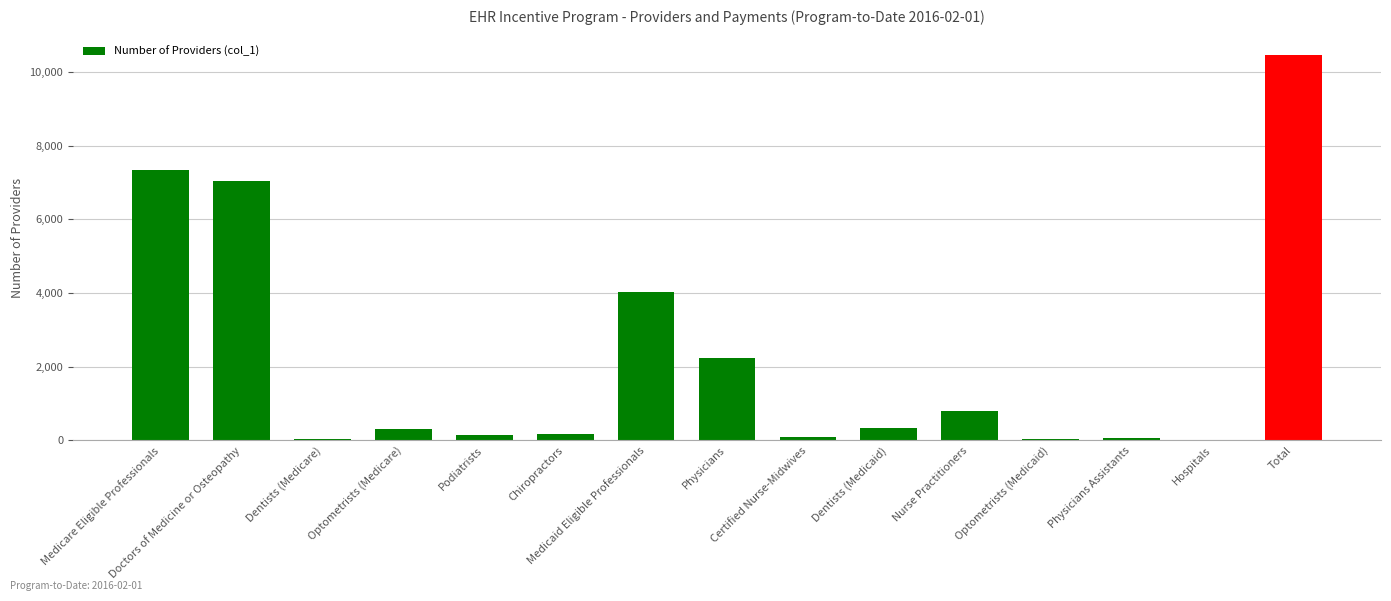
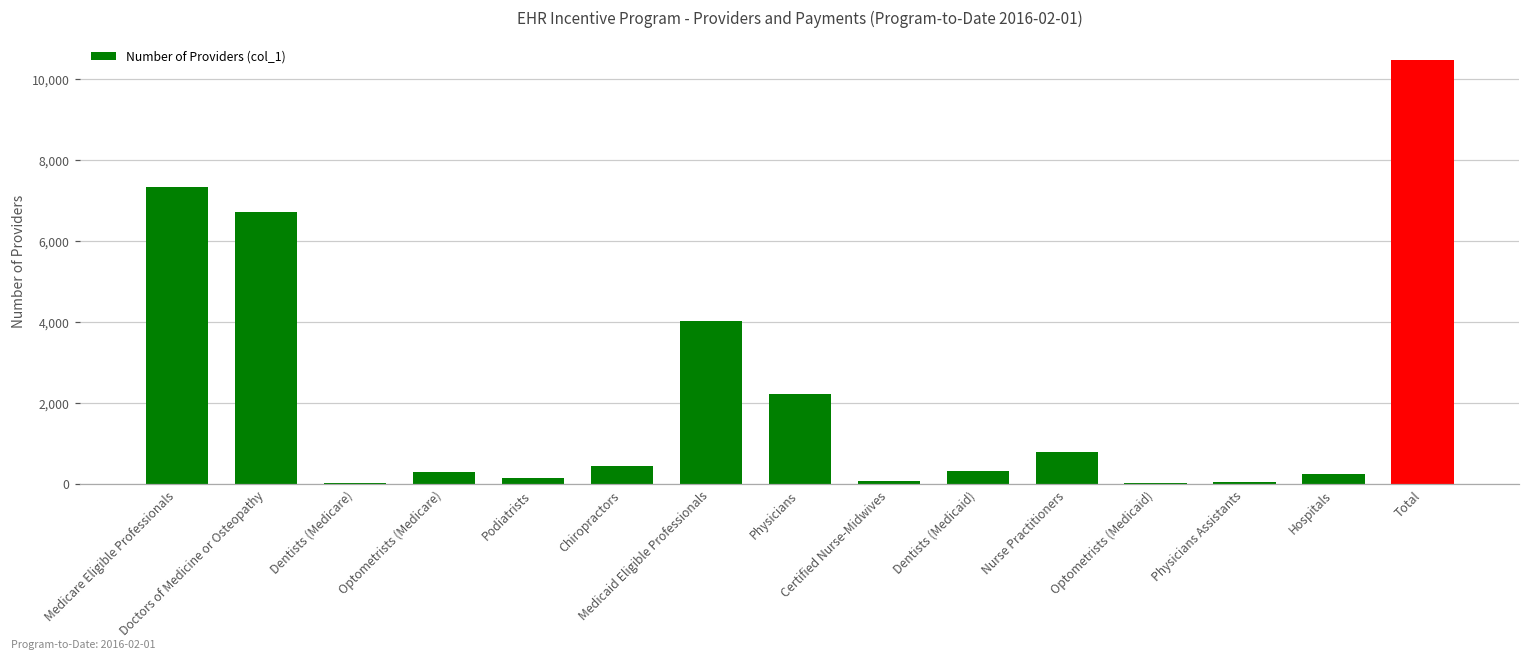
  {
    "Medicare Eligible Professionals": "7,300",
-   "Doctors of Medicine or Osteopathy": "7,100",
+   "Doctors of Medicine or Osteopathy": "6,700",
    "Optometrists (Medicare)": "300",
    "Podiatrists": "100",
-   "Chiropractors": "200",
+   "Chiropractors": "500",
    "Medicaid Eligible Professionals": "4,000",
    "Physicians": "2,200",
    "Certified Nurse-Midwives": "100",
    "Dentists (Medicaid)": "300",
    "Nurse Practitioners": "800",
-   "Hospitals": "0",
+   "Hospitals": "300",
    "Total": "10,500"
  }
